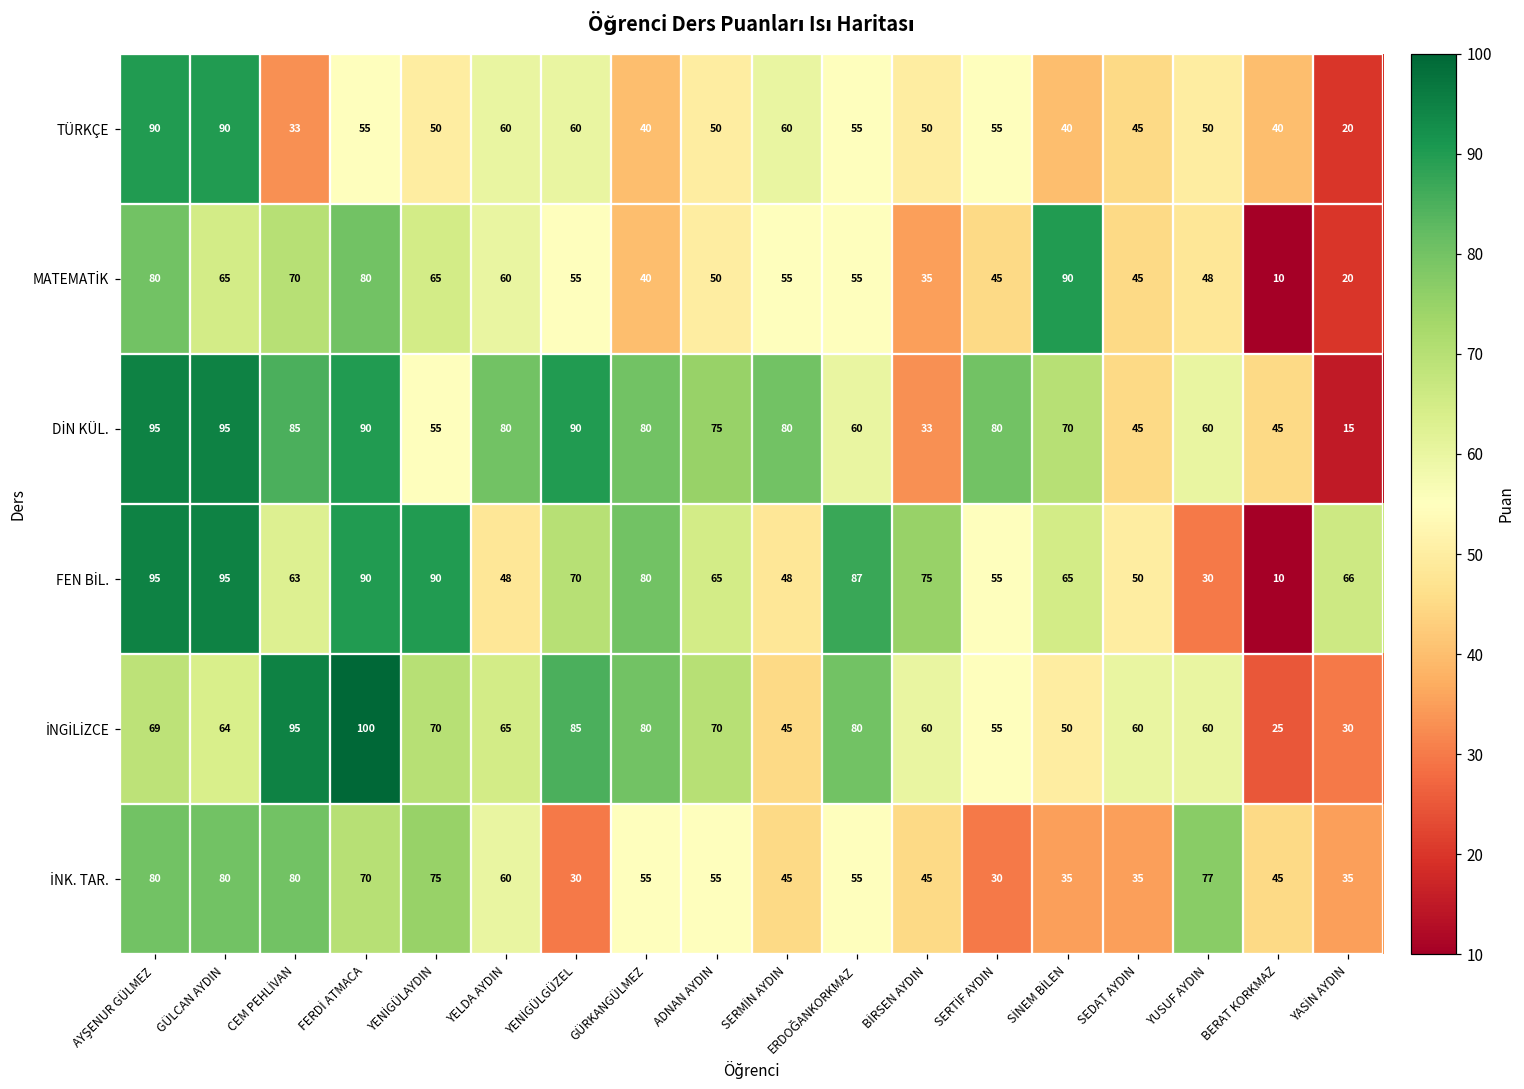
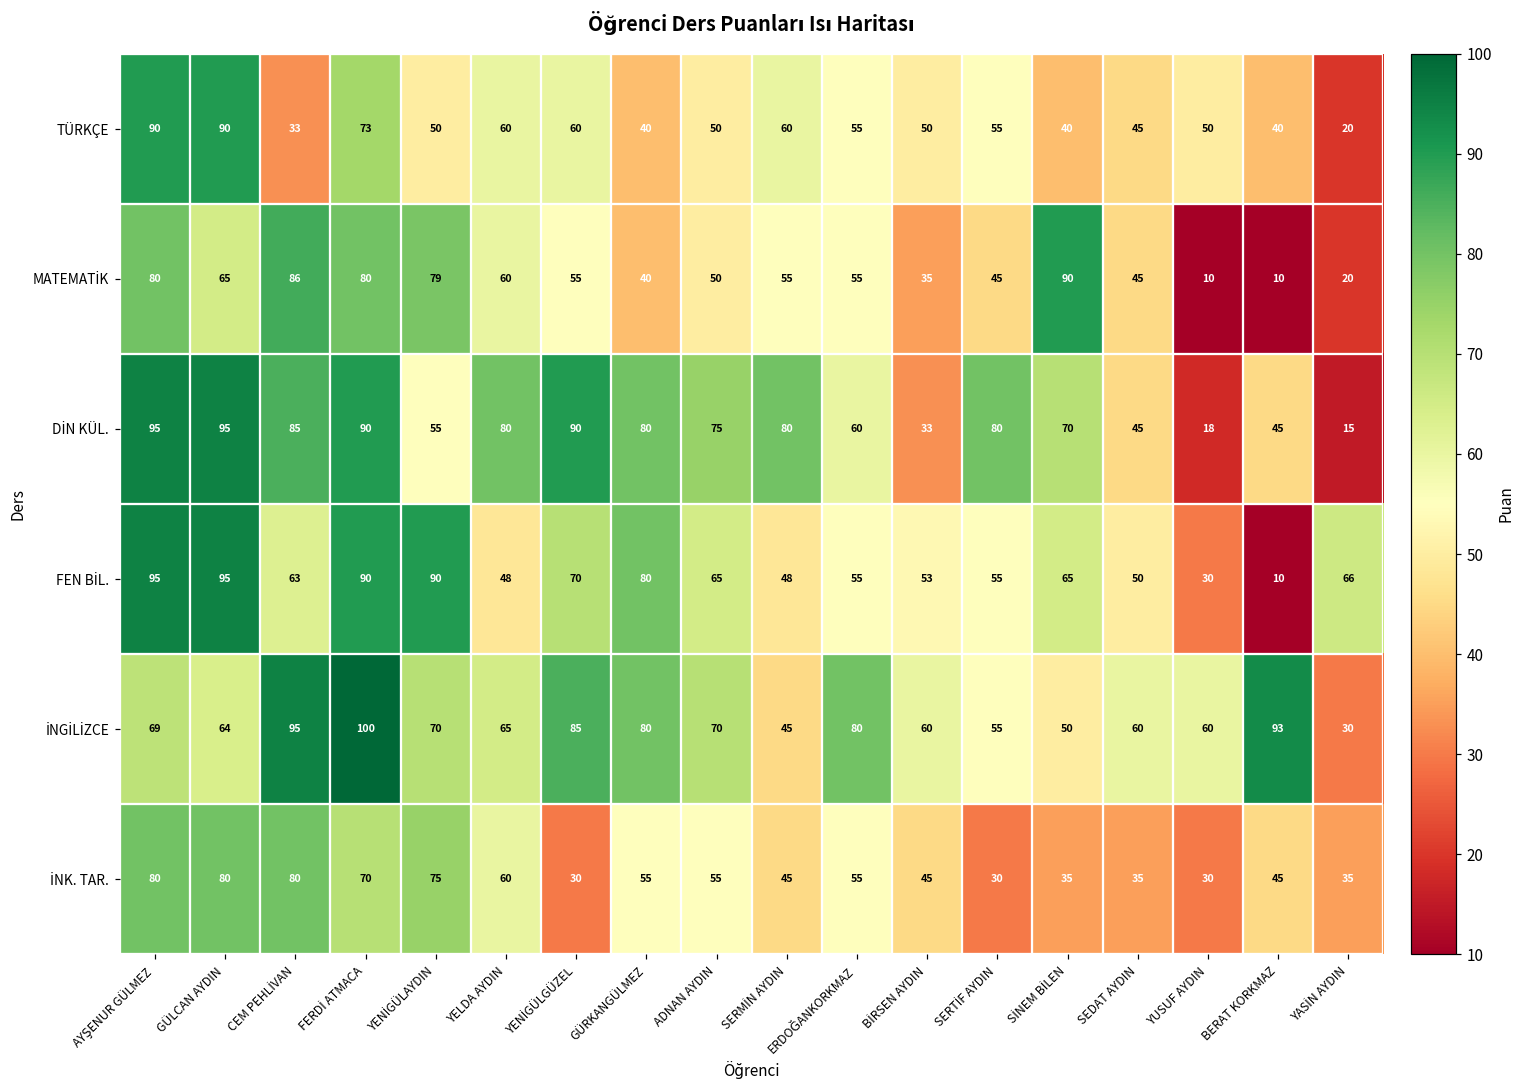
  {
    "TÜRKÇE": {
      "AYŞENUR GÜLMEZ": 90,
      "GÜLCAN AYDIN": 90,
      "CEM PEHLİVAN": 33,
-     "FERDİ ATMACA": 55,
+     "FERDİ ATMACA": 73,
      "YENİGÜLAYDIN": 50,
      "YELDA AYDIN": 60,
      "YENİGÜLGÜZEL": 60,
      "GÜRKANGÜLMEZ": 40,
      "ADNAN AYDIN": 50,
      "SERMİN AYDIN": 60,
      "ERDOĞANKORKMAZ": 55,
      "BİRSEN AYDIN": 50,
      "SERTİF AYDIN": 55,
      "SİNEM BİLEN": 40,
      "SEDAT AYDIN": 45,
      "YUSUF AYDIN": 50,
      "BERAT KORKMAZ": 40,
      "YASİN AYDIN": 20
    },
    "MATEMATİK": {
      "AYŞENUR GÜLMEZ": 80,
      "GÜLCAN AYDIN": 65,
-     "CEM PEHLİVAN": 70,
+     "CEM PEHLİVAN": 86,
      "FERDİ ATMACA": 80,
-     "YENİGÜLAYDIN": 65,
+     "YENİGÜLAYDIN": 79,
      "YELDA AYDIN": 60,
      "YENİGÜLGÜZEL": 55,
      "GÜRKANGÜLMEZ": 40,
      "ADNAN AYDIN": 50,
      "SERMİN AYDIN": 55,
      "ERDOĞANKORKMAZ": 55,
      "BİRSEN AYDIN": 35,
      "SERTİF AYDIN": 45,
      "SİNEM BİLEN": 90,
      "SEDAT AYDIN": 45,
-     "YUSUF AYDIN": 48,
+     "YUSUF AYDIN": 10,
      "BERAT KORKMAZ": 10,
      "YASİN AYDIN": 20
    },
    "DİN KÜL.": {
      "AYŞENUR GÜLMEZ": 95,
      "GÜLCAN AYDIN": 95,
      "CEM PEHLİVAN": 85,
      "FERDİ ATMACA": 90,
      "YENİGÜLAYDIN": 55,
      "YELDA AYDIN": 80,
      "YENİGÜLGÜZEL": 90,
      "GÜRKANGÜLMEZ": 80,
      "ADNAN AYDIN": 75,
      "SERMİN AYDIN": 80,
      "ERDOĞANKORKMAZ": 60,
      "BİRSEN AYDIN": 33,
      "SERTİF AYDIN": 80,
      "SİNEM BİLEN": 70,
      "SEDAT AYDIN": 45,
-     "YUSUF AYDIN": 60,
+     "YUSUF AYDIN": 18,
      "BERAT KORKMAZ": 45,
      "YASİN AYDIN": 15
    },
    "FEN BİL.": {
      "AYŞENUR GÜLMEZ": 95,
      "GÜLCAN AYDIN": 95,
      "CEM PEHLİVAN": 63,
      "FERDİ ATMACA": 90,
      "YENİGÜLAYDIN": 90,
      "YELDA AYDIN": 48,
      "YENİGÜLGÜZEL": 70,
      "GÜRKANGÜLMEZ": 80,
      "ADNAN AYDIN": 65,
      "SERMİN AYDIN": 48,
-     "ERDOĞANKORKMAZ": 87,
-     "BİRSEN AYDIN": 75,
+     "ERDOĞANKORKMAZ": 55,
+     "BİRSEN AYDIN": 53,
      "SERTİF AYDIN": 55,
      "SİNEM BİLEN": 65,
      "SEDAT AYDIN": 50,
      "YUSUF AYDIN": 30,
      "BERAT KORKMAZ": 10,
      "YASİN AYDIN": 66
    },
    "İNGİLİZCE": {
      "AYŞENUR GÜLMEZ": 69,
      "GÜLCAN AYDIN": 64,
      "CEM PEHLİVAN": 95,
      "FERDİ ATMACA": 100,
      "YENİGÜLAYDIN": 70,
      "YELDA AYDIN": 65,
      "YENİGÜLGÜZEL": 85,
      "GÜRKANGÜLMEZ": 80,
      "ADNAN AYDIN": 70,
      "SERMİN AYDIN": 45,
      "ERDOĞANKORKMAZ": 80,
      "BİRSEN AYDIN": 60,
      "SERTİF AYDIN": 55,
      "SİNEM BİLEN": 50,
      "SEDAT AYDIN": 60,
      "YUSUF AYDIN": 60,
-     "BERAT KORKMAZ": 25,
+     "BERAT KORKMAZ": 93,
      "YASİN AYDIN": 30
    },
    "İNK. TAR.": {
      "AYŞENUR GÜLMEZ": 80,
      "GÜLCAN AYDIN": 80,
      "CEM PEHLİVAN": 80,
      "FERDİ ATMACA": 70,
      "YENİGÜLAYDIN": 75,
      "YELDA AYDIN": 60,
      "YENİGÜLGÜZEL": 30,
      "GÜRKANGÜLMEZ": 55,
      "ADNAN AYDIN": 55,
      "SERMİN AYDIN": 45,
      "ERDOĞANKORKMAZ": 55,
      "BİRSEN AYDIN": 45,
      "SERTİF AYDIN": 30,
      "SİNEM BİLEN": 35,
      "SEDAT AYDIN": 35,
-     "YUSUF AYDIN": 77,
+     "YUSUF AYDIN": 30,
      "BERAT KORKMAZ": 45,
      "YASİN AYDIN": 35
    }
  }
